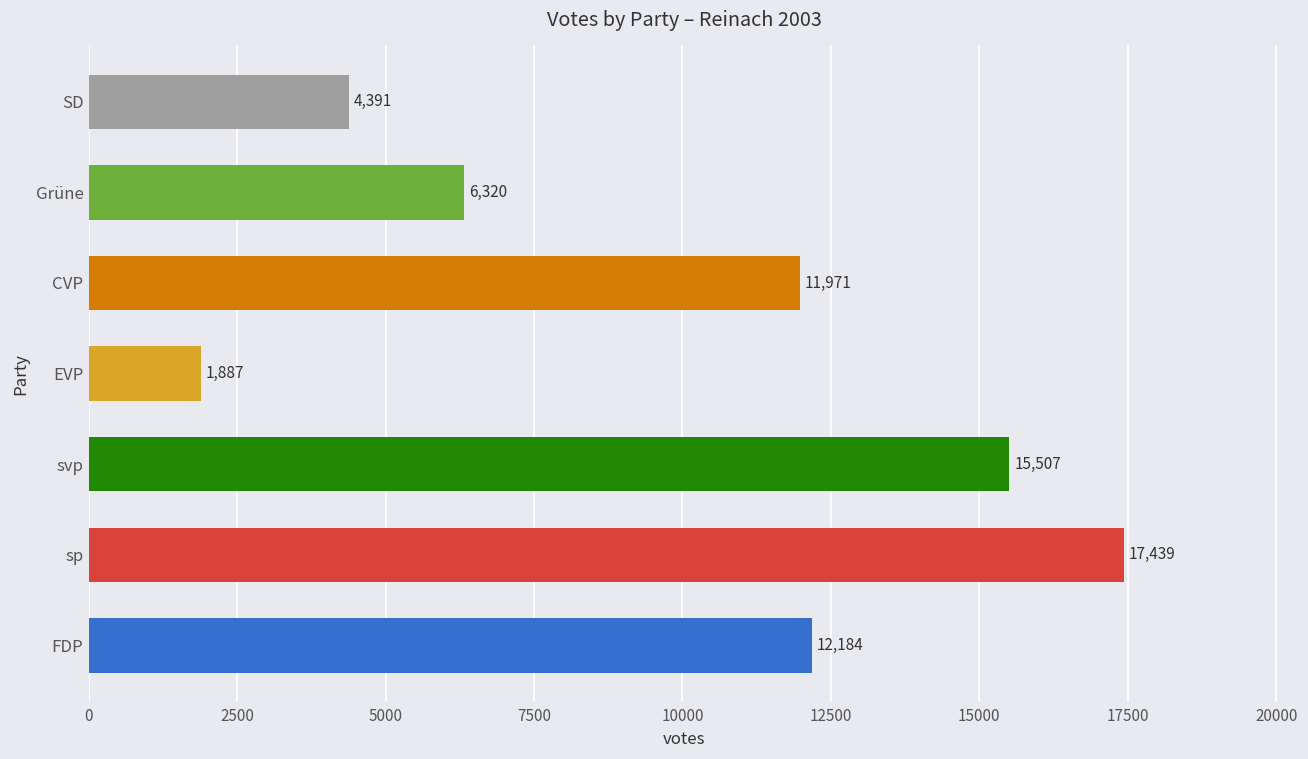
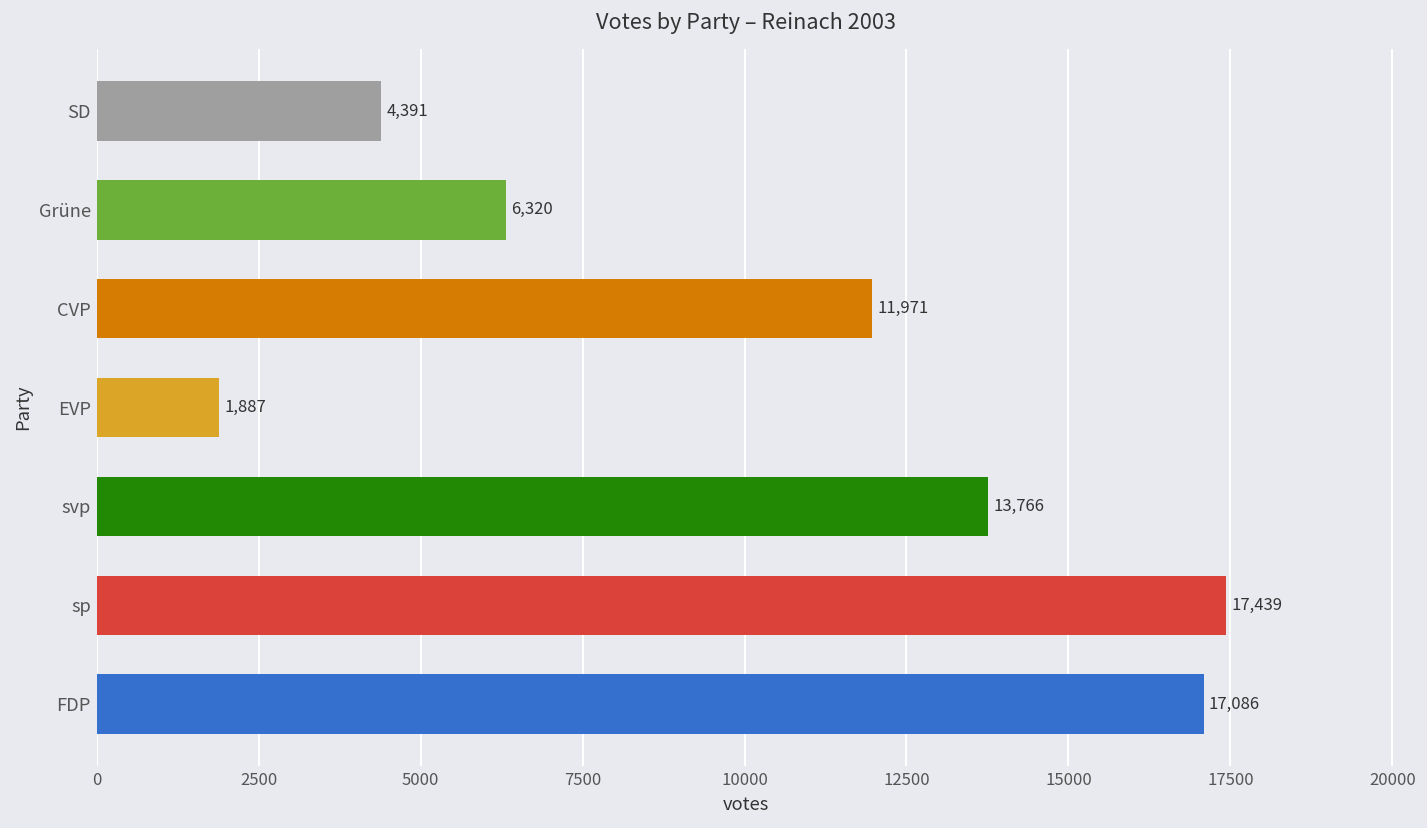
  {
    "SD": "4,391",
    "Grüne": "6,320",
    "CVP": "11,971",
    "EVP": "1,887",
-   "svp": "15,507",
+   "svp": "13,766",
    "sp": "17,439",
-   "FDP": "12,184"
+   "FDP": "17,086"
  }
